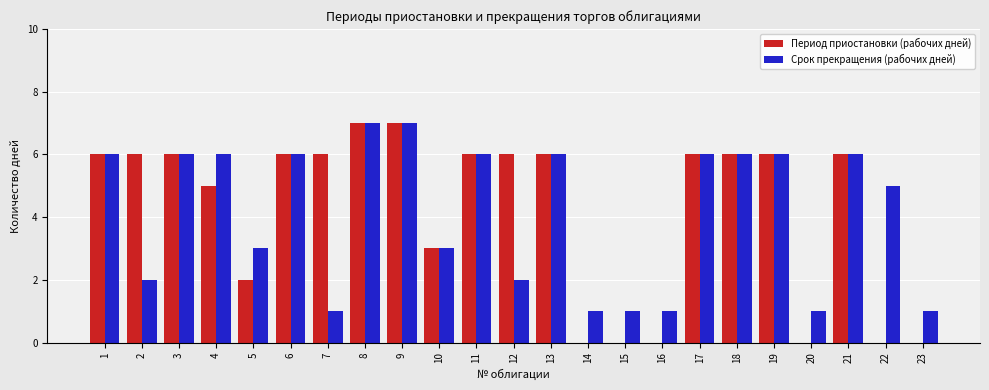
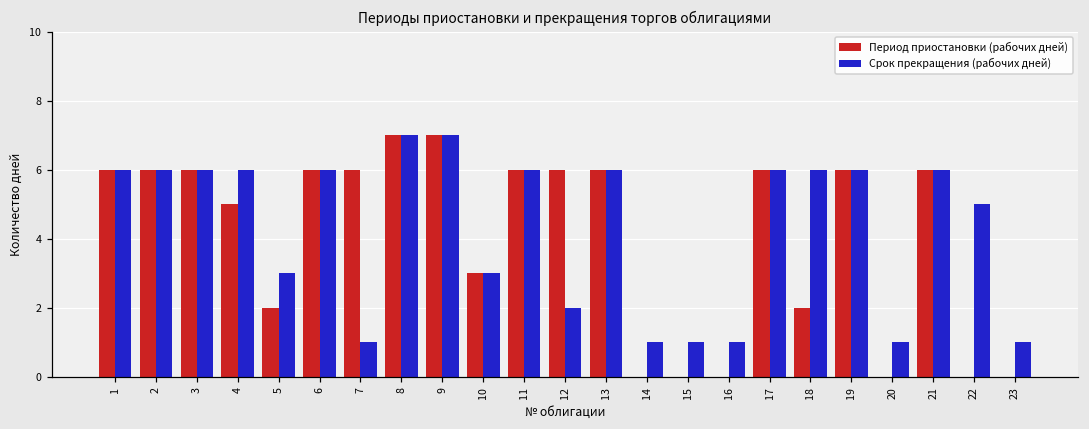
  {
    "Период приостановки (рабочих дней)": {
      "1": 6,
      "2": 6,
      "3": 6,
      "4": 5,
      "5": 2,
      "6": 6,
      "7": 6,
      "8": 7,
      "9": 7,
      "10": 3,
      "11": 6,
      "12": 6,
      "13": 6,
      "14": 0,
      "15": 0,
      "16": 0,
      "17": 6,
-     "18": 6,
+     "18": 2,
      "19": 6,
      "20": 0,
      "21": 6,
      "22": 0,
      "23": 0
    },
    "Срок прекращения (рабочих дней)": {
      "1": 6,
-     "2": 2,
+     "2": 6,
      "3": 6,
      "4": 6,
      "5": 3,
      "6": 6,
      "7": 1,
      "8": 7,
      "9": 7,
      "10": 3,
      "11": 6,
      "12": 2,
      "13": 6,
      "14": 1,
      "15": 1,
      "16": 1,
      "17": 6,
      "18": 6,
      "19": 6,
      "20": 1,
      "21": 6,
      "22": 5,
      "23": 1
    }
  }
